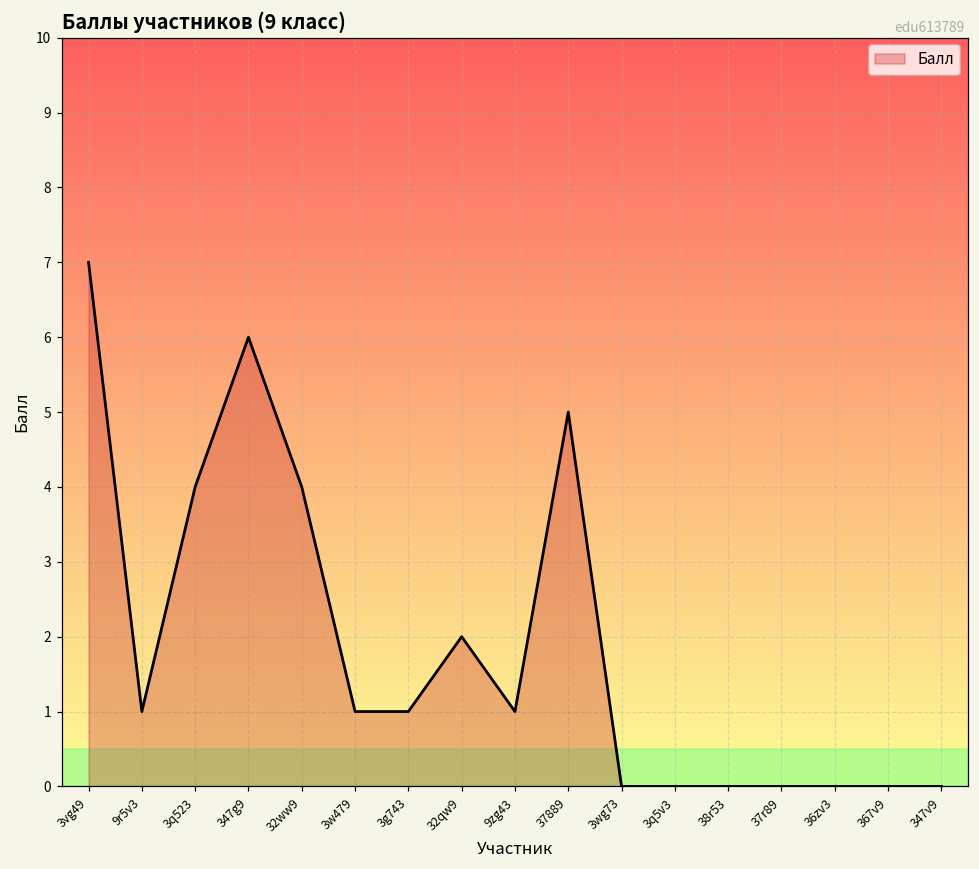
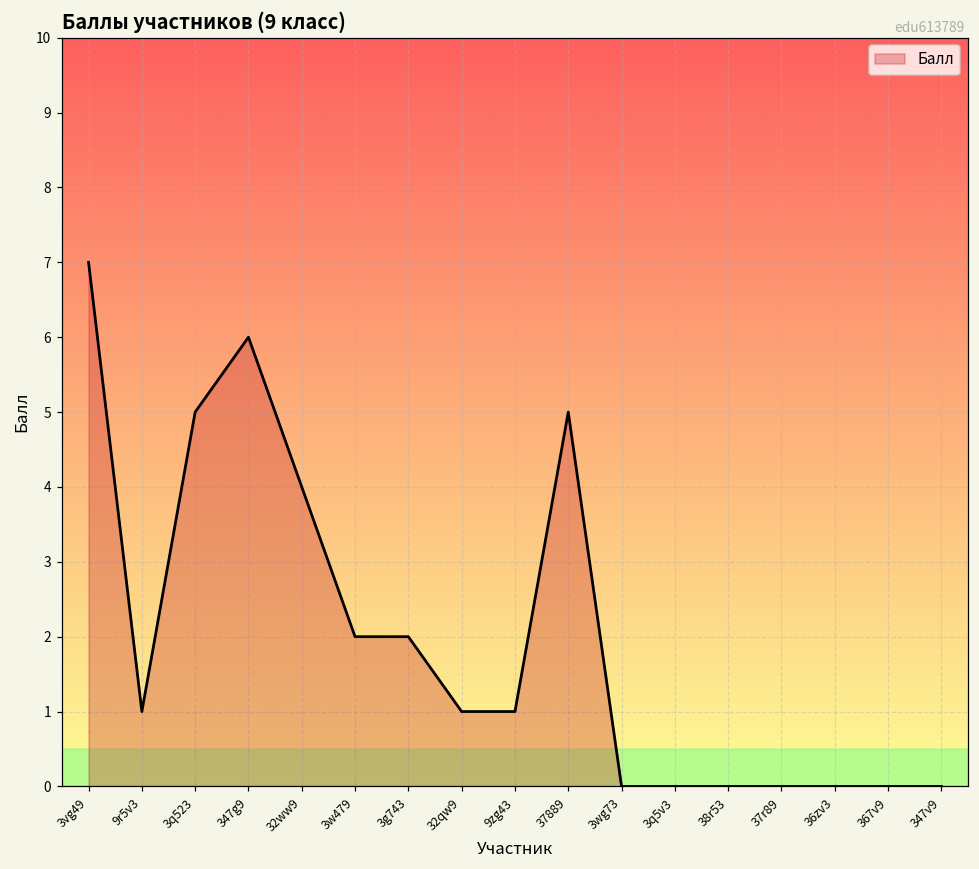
  {
    "3vg49": 7,
    "9r5v3": 1,
-   "3q523": 4,
+   "3q523": 5,
    "347g9": 6,
    "32ww9": 4,
-   "3w479": 1,
-   "3g743": 1,
-   "32qw9": 2,
+   "3w479": 2,
+   "3g743": 2,
+   "32qw9": 1,
    "9zg43": 1,
    "37889": 5
  }
